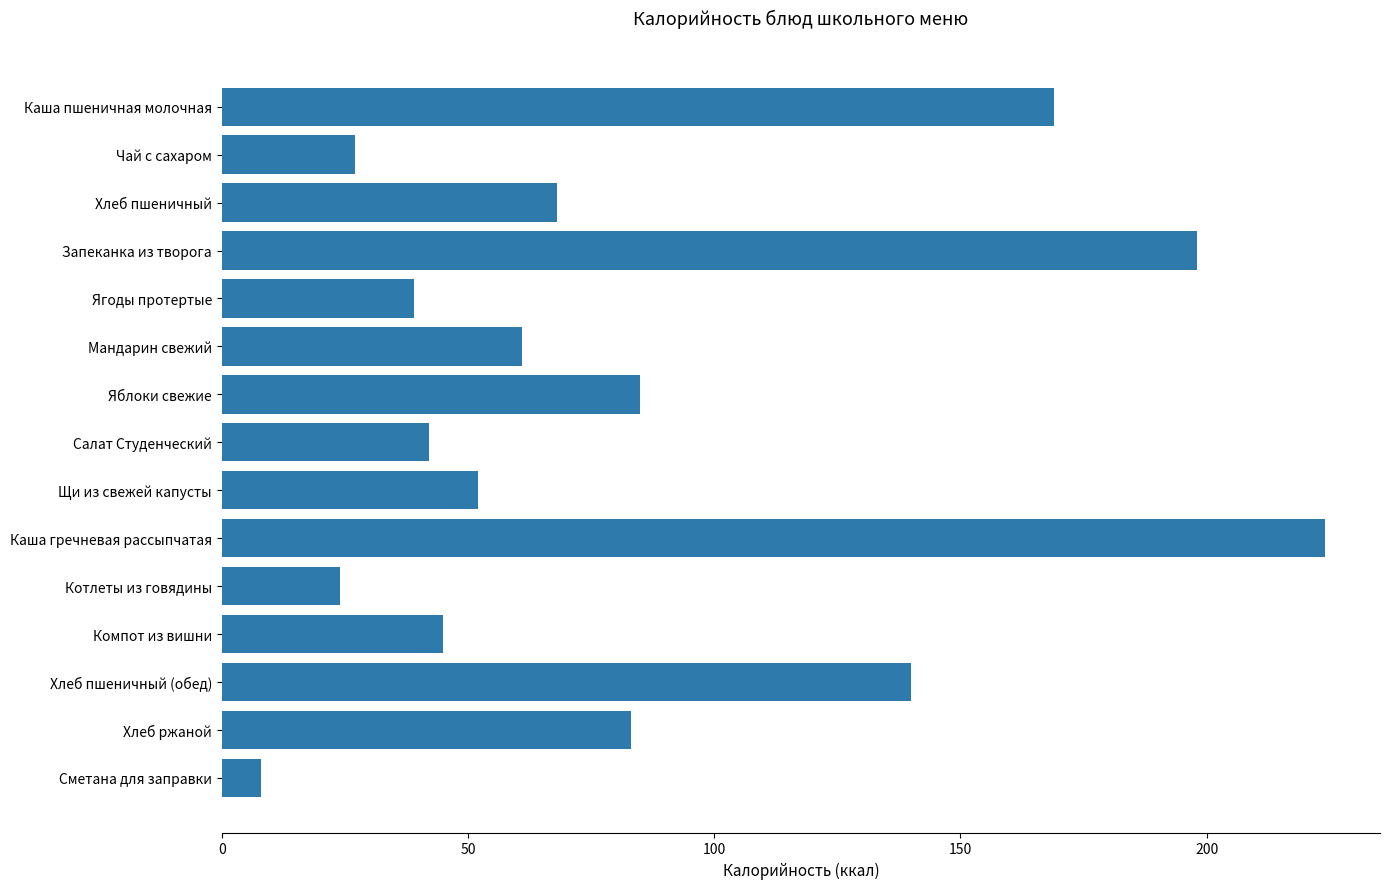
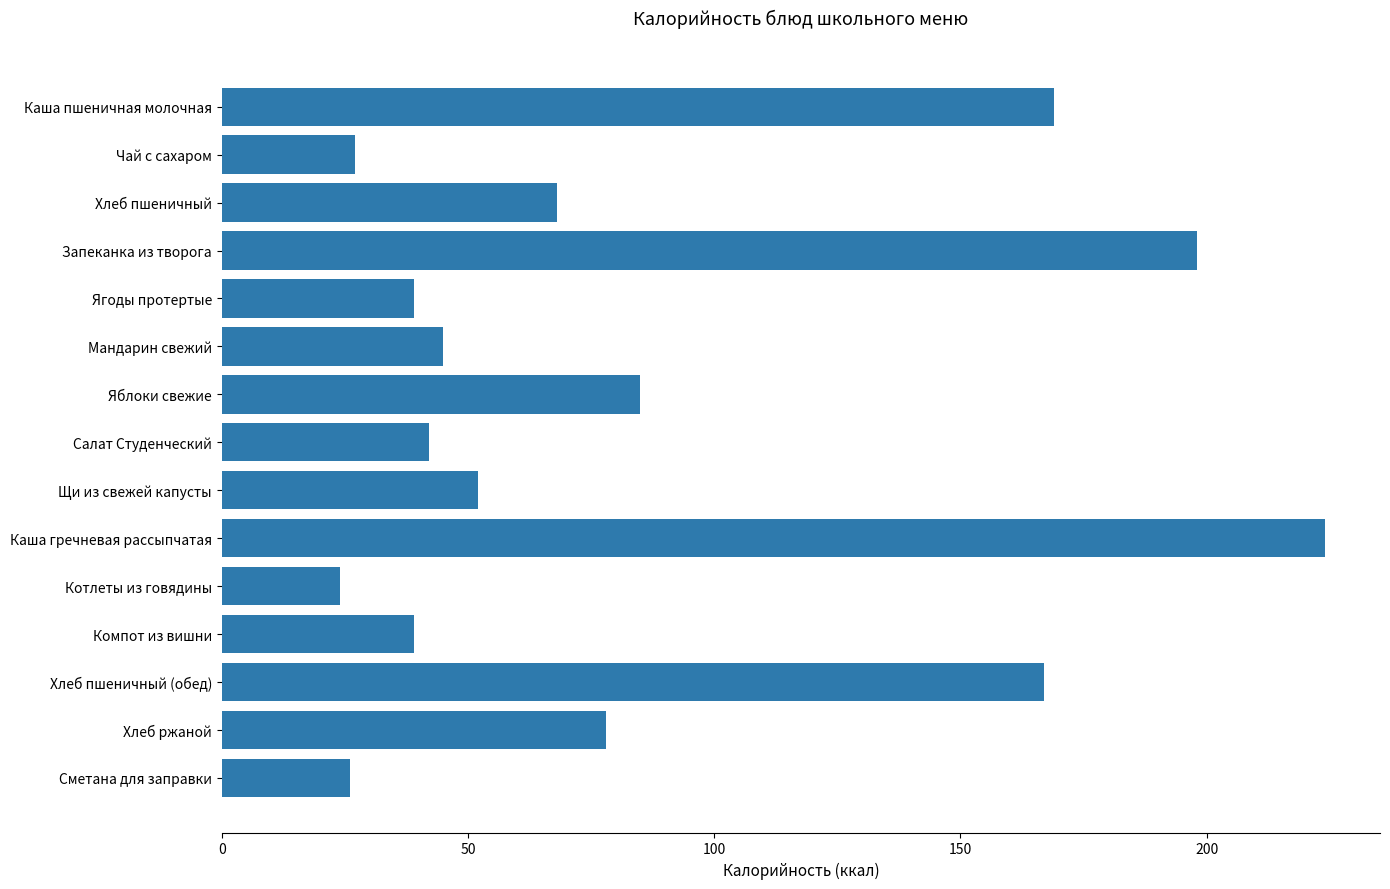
  {
    "Каша пшеничная молочная": 169,
    "Чай с сахаром": 27,
    "Хлеб пшеничный": 68,
    "Запеканка из творога": 198,
    "Ягоды протертые": 39,
-   "Мандарин свежий": 61,
+   "Мандарин свежий": 45,
    "Яблоки свежие": 85,
    "Салат Студенческий": 42,
    "Щи из свежей капусты": 52,
    "Каша гречневая рассыпчатая": 224,
    "Котлеты из говядины": 24,
-   "Компот из вишни": 45,
-   "Хлеб пшеничный (обед)": 140,
-   "Хлеб ржаной": 83,
-   "Сметана для заправки": 8
+   "Компот из вишни": 39,
+   "Хлеб пшеничный (обед)": 167,
+   "Хлеб ржаной": 78,
+   "Сметана для заправки": 26
  }
